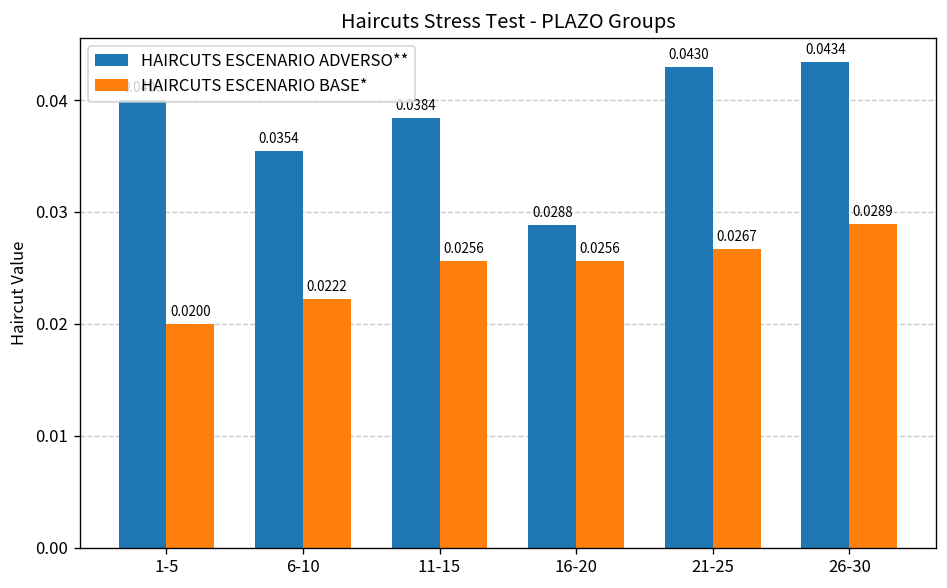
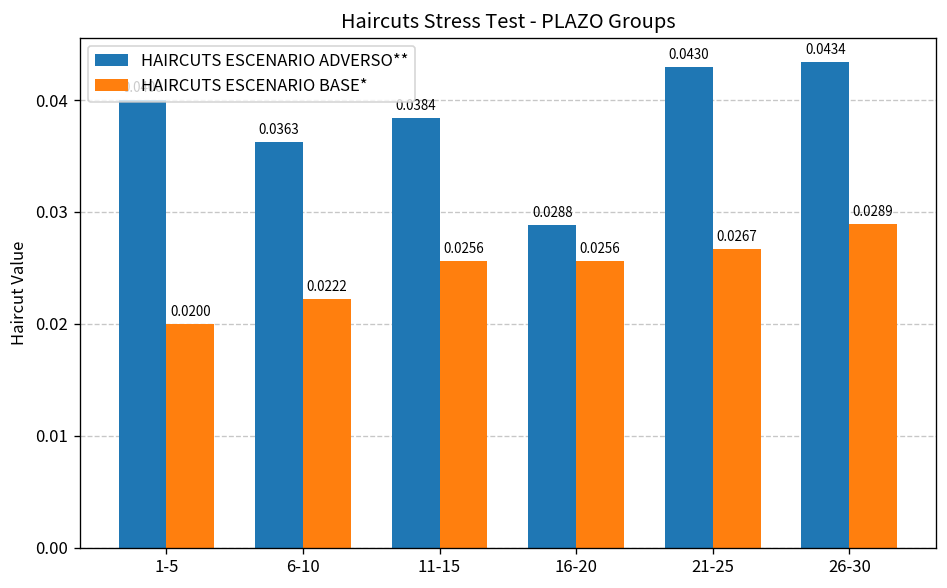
  {
    "HAIRCUTS ESCENARIO ADVERSO**": {
-     "6-10": 0.0354,
+     "6-10": 0.0363,
      "11-15": 0.0384,
      "16-20": 0.0288,
      "21-25": 0.0430,
      "26-30": 0.0434
    },
    "HAIRCUTS ESCENARIO BASE*": {
      "1-5": 0.0200,
      "6-10": 0.0222,
      "11-15": 0.0256,
      "16-20": 0.0256,
      "21-25": 0.0267,
      "26-30": 0.0289
    }
  }
